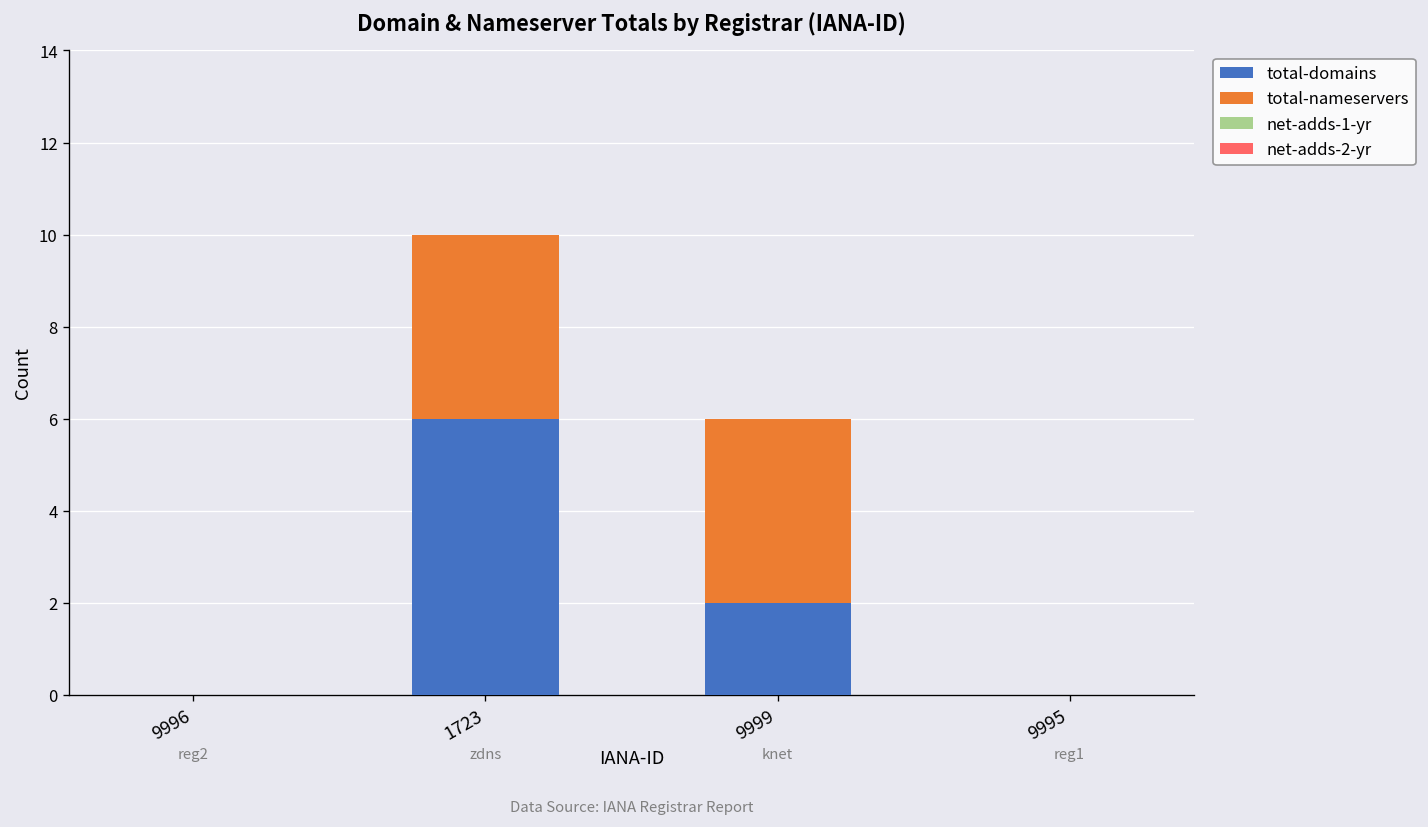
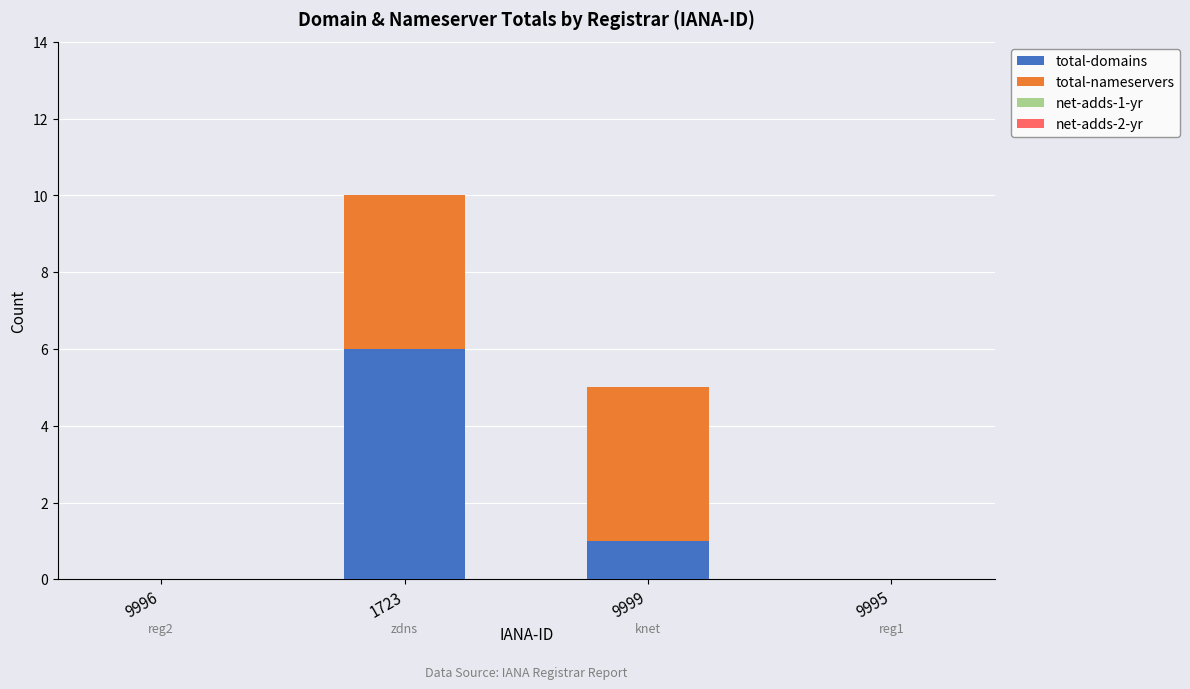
  {
    "total-domains": {
      "9996": 0,
      "1723": 6,
-     "9999": 2,
+     "9999": 1,
      "9995": 0
    },
    "net-adds-2-yr": {
      "9996": 0,
      "9995": 0
    }
  }
